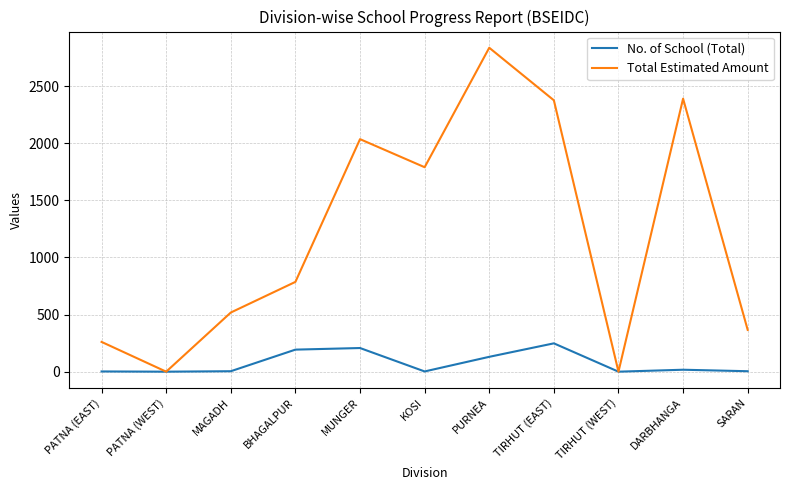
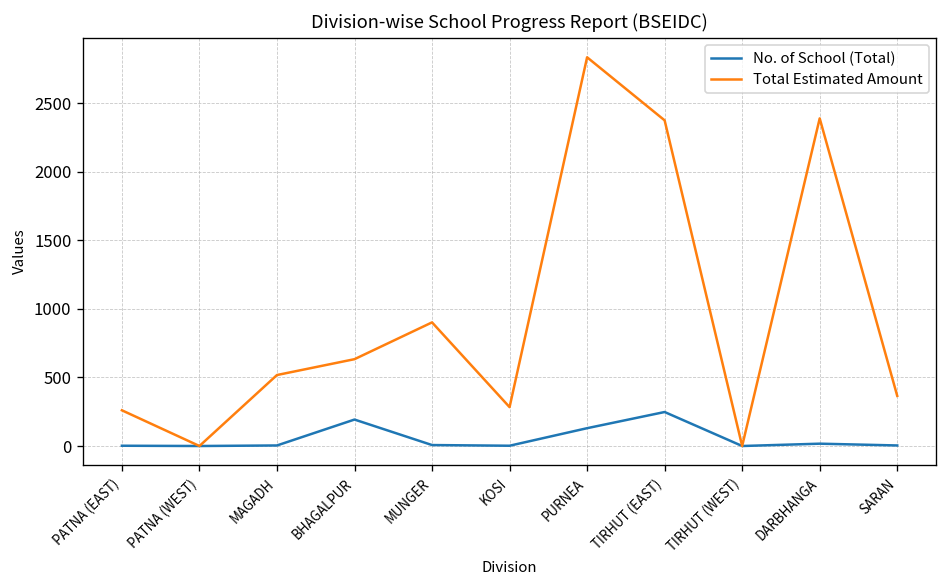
  {
    "No. of School (Total)": {
      "PATNA (EAST)": 0,
      "MAGADH": 0,
      "BHAGALPUR": 190,
-     "MUNGER": 210,
+     "MUNGER": 10,
      "KOSI": 0,
      "PURNEA": 130,
      "TIRHUT (EAST)": 250,
      "DARBHANGA": 20,
      "SARAN": 0
    },
    "Total Estimated Amount": {
      "PATNA (EAST)": 260,
      "MAGADH": 520,
-     "BHAGALPUR": 790,
-     "MUNGER": 2040,
-     "KOSI": 1790,
+     "BHAGALPUR": 630,
+     "MUNGER": 900,
+     "KOSI": 280,
      "PURNEA": 2840,
      "TIRHUT (EAST)": 2380,
      "DARBHANGA": 2390,
      "SARAN": 370
    }
  }
